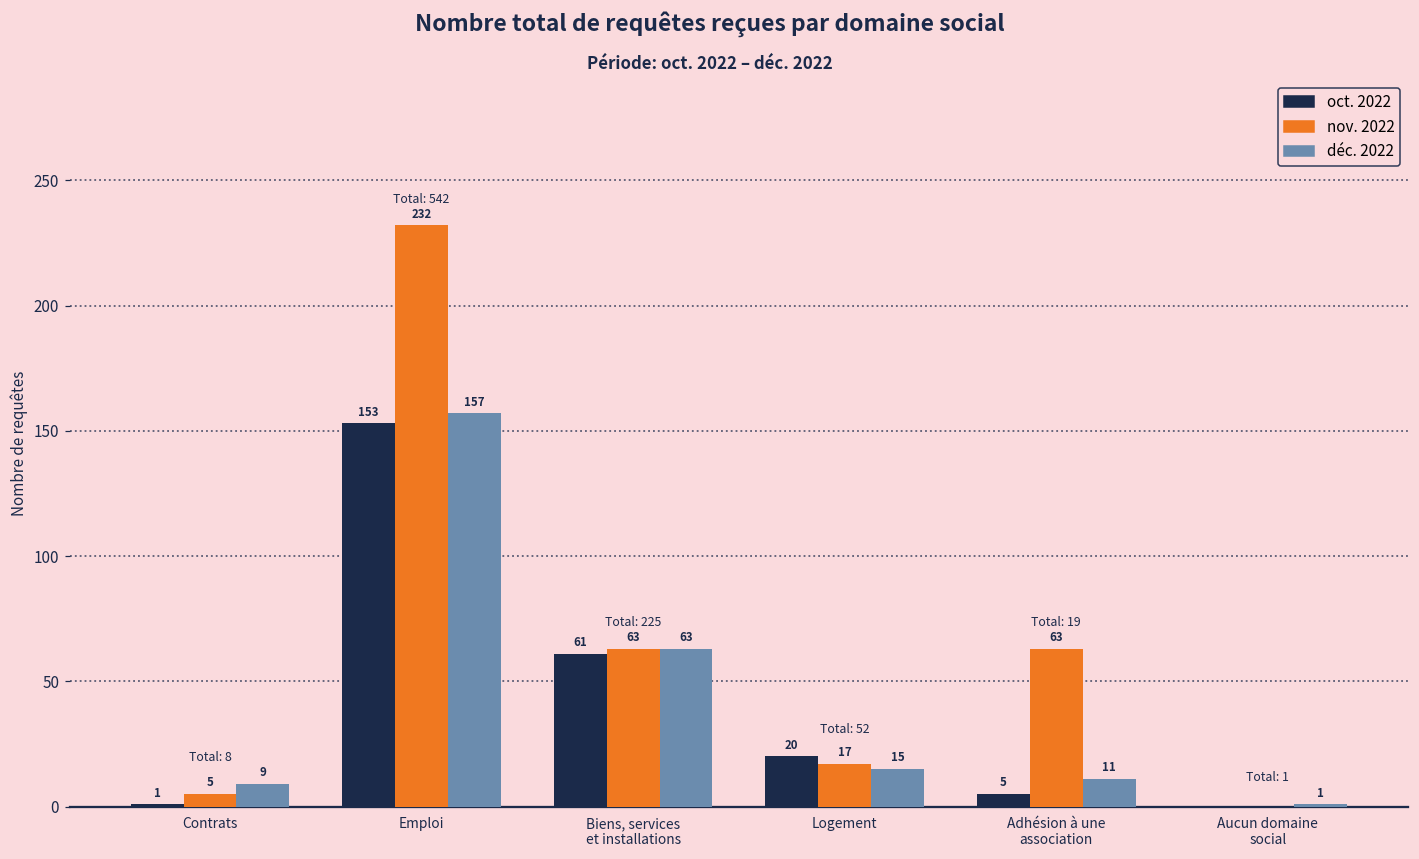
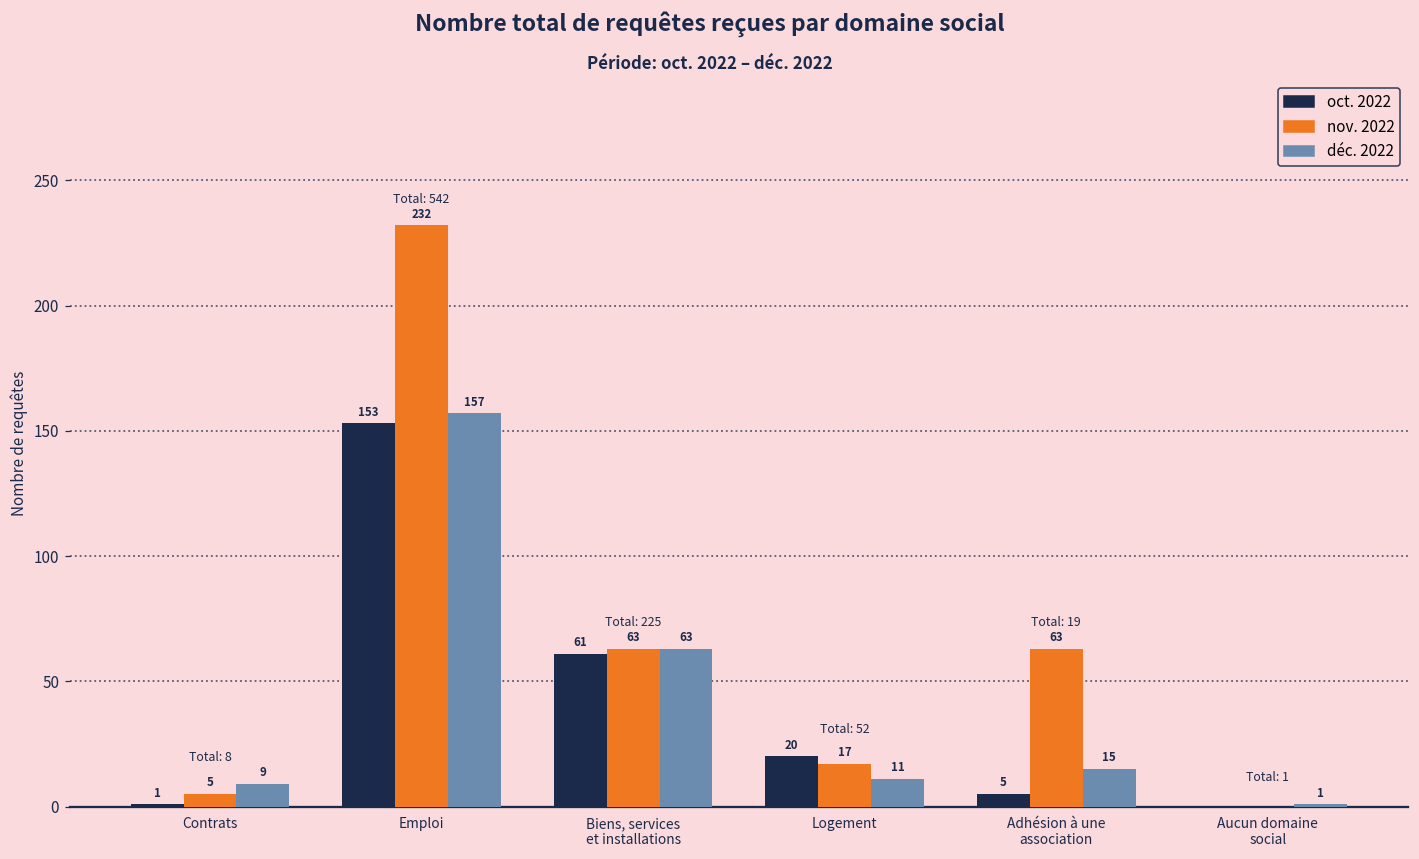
  {
    "oct. 2022": {
      "Contrats": 1,
      "Emploi": 153,
      "Biens, services et installations": 61,
      "Logement": 20,
      "Adhésion à une association": 5
    },
    "nov. 2022": {
      "Contrats": 5,
      "Emploi": 232,
      "Biens, services et installations": 63,
      "Logement": 17,
      "Adhésion à une association": 63
    },
    "déc. 2022": {
      "Contrats": 9,
      "Emploi": 157,
      "Biens, services et installations": 63,
-     "Logement": 15,
-     "Adhésion à une association": 11,
+     "Logement": 11,
+     "Adhésion à une association": 15,
      "Aucun domaine social": 1
    }
  }
